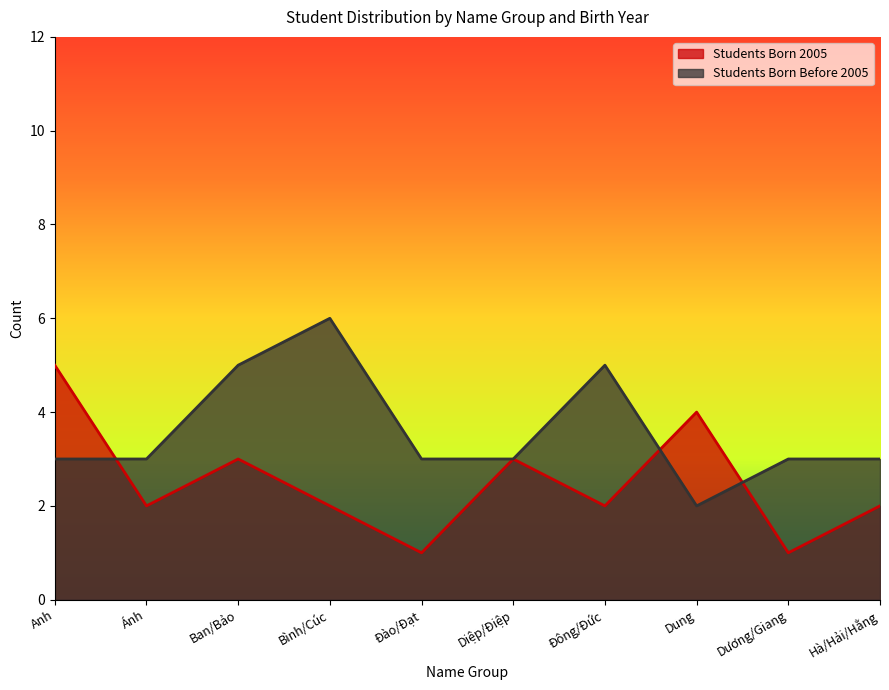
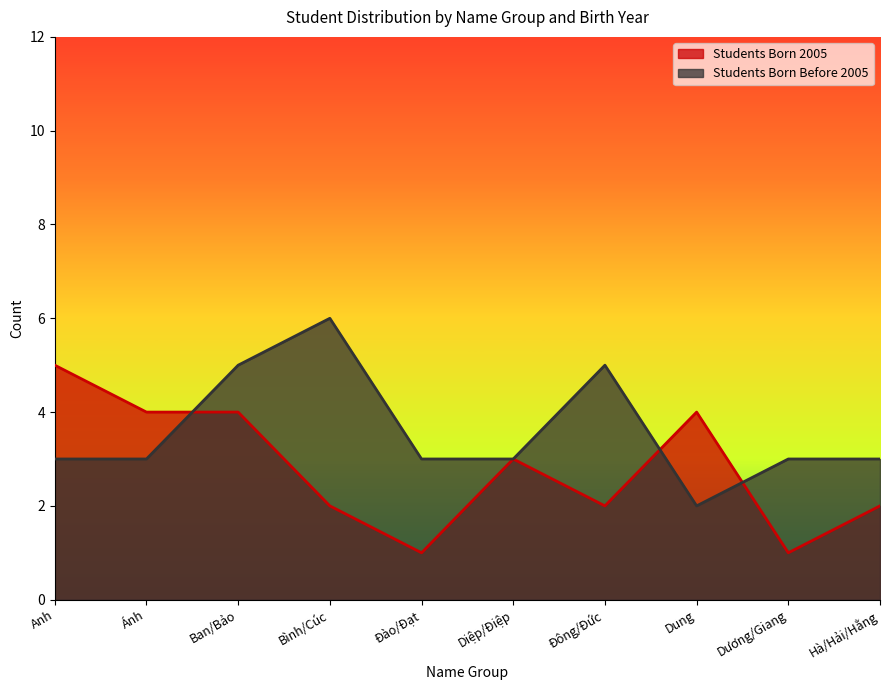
  {
    "Students Born 2005": {
      "Anh": 5,
-     "Ánh": 2,
-     "Ban/Bảo": 3,
+     "Ánh": 4,
+     "Ban/Bảo": 4,
      "Bình/Cúc": 2,
      "Đào/Đạt": 1,
      "Đông/Đức": 2,
      "Dung": 4,
      "Dương/Giang": 1,
      "Hà/Hải/Hằng": 2
    },
    "Students Born Before 2005": {
      "Anh": 3,
      "Ánh": 3,
      "Ban/Bảo": 5,
      "Bình/Cúc": 6,
      "Đào/Đạt": 3,
      "Đông/Đức": 5,
      "Dung": 2,
      "Dương/Giang": 3,
      "Hà/Hải/Hằng": 3
    }
  }
